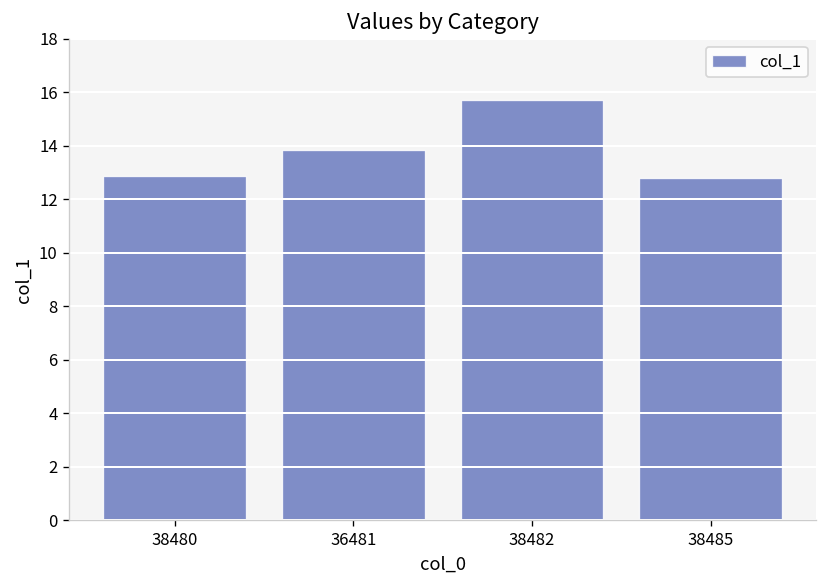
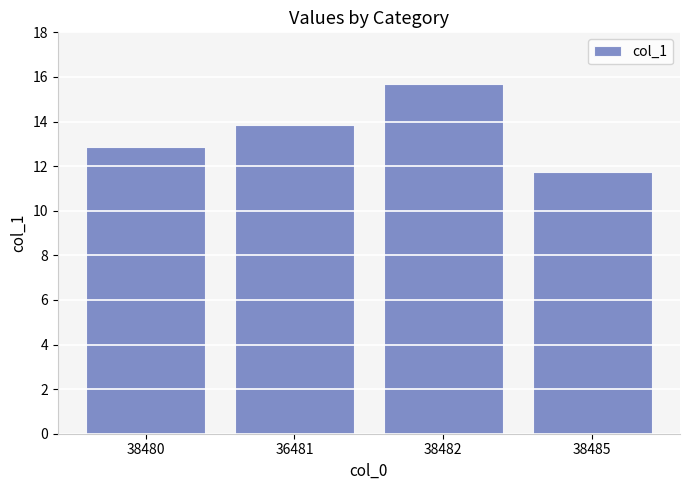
  {
    "38480": 12.9,
    "36481": 13.9,
    "38482": 15.7,
-   "38485": 12.8
+   "38485": 11.7
  }
